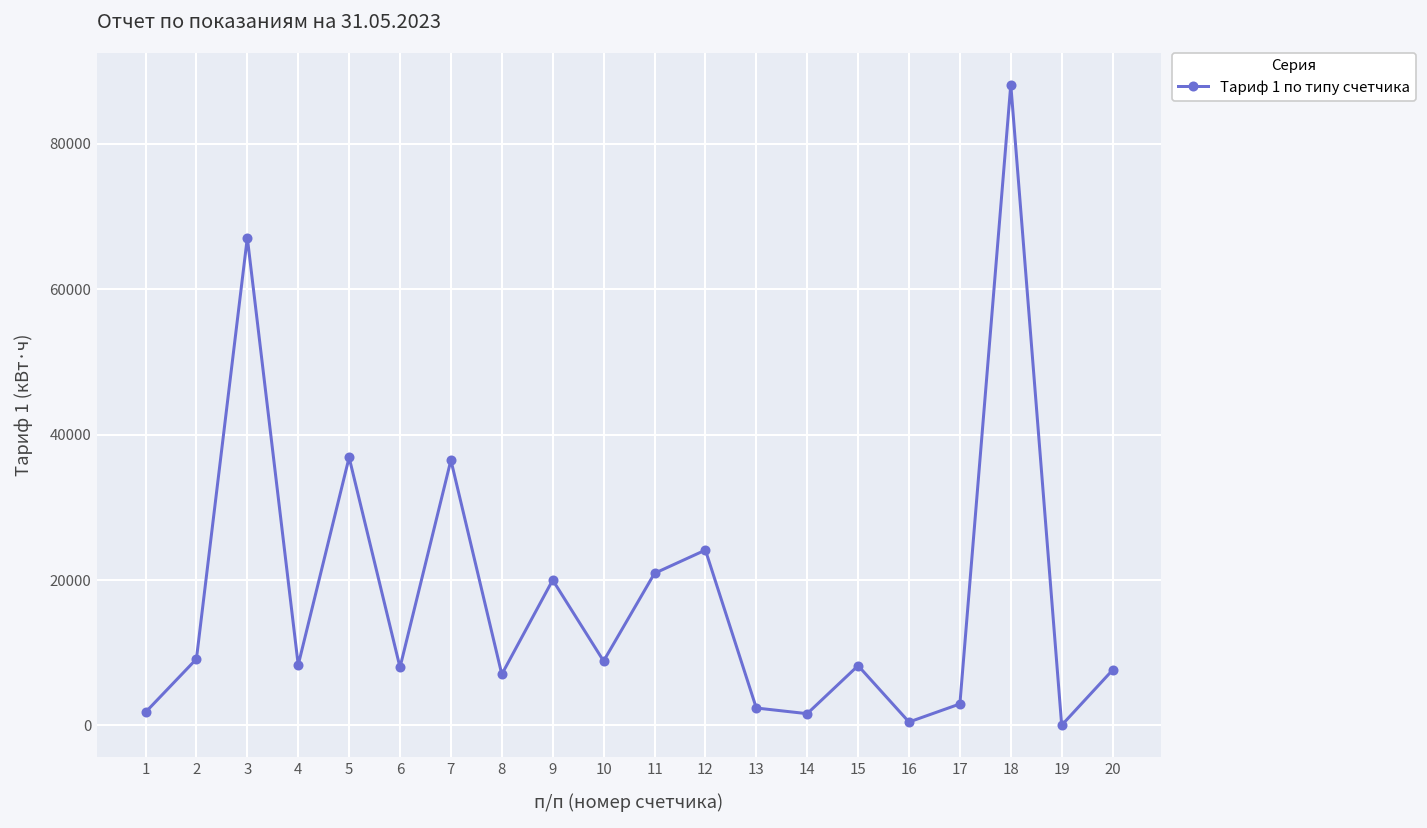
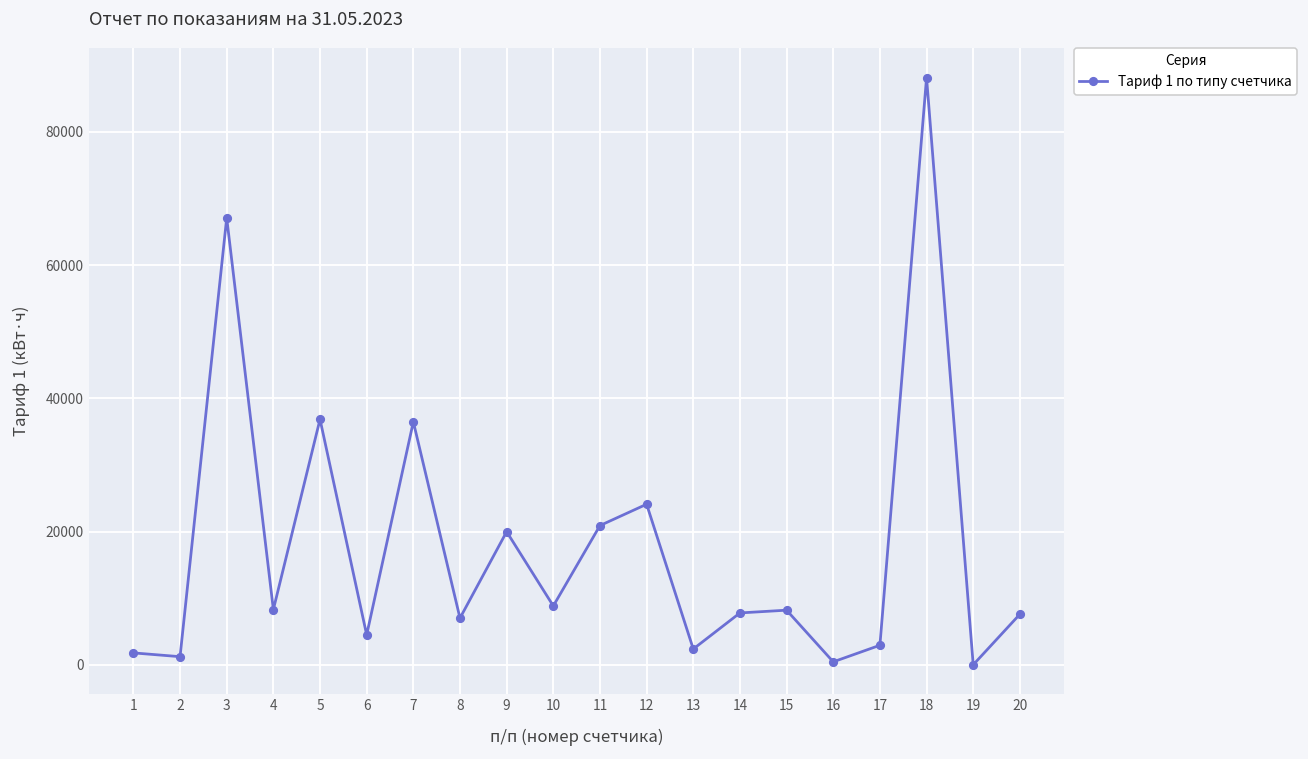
  {
    "1": 2000,
-   "2": 9000,
+   "2": 1000,
    "3": 67000,
    "4": 8000,
    "5": 37000,
-   "6": 8000,
+   "6": 5000,
    "7": 36000,
    "8": 7000,
    "9": 20000,
    "10": 9000,
    "11": 21000,
    "12": 24000,
    "13": 2000,
-   "14": 2000,
+   "14": 8000,
    "15": 8000,
    "16": 0,
    "17": 3000,
    "18": 88000,
    "19": 0,
    "20": 8000
  }
